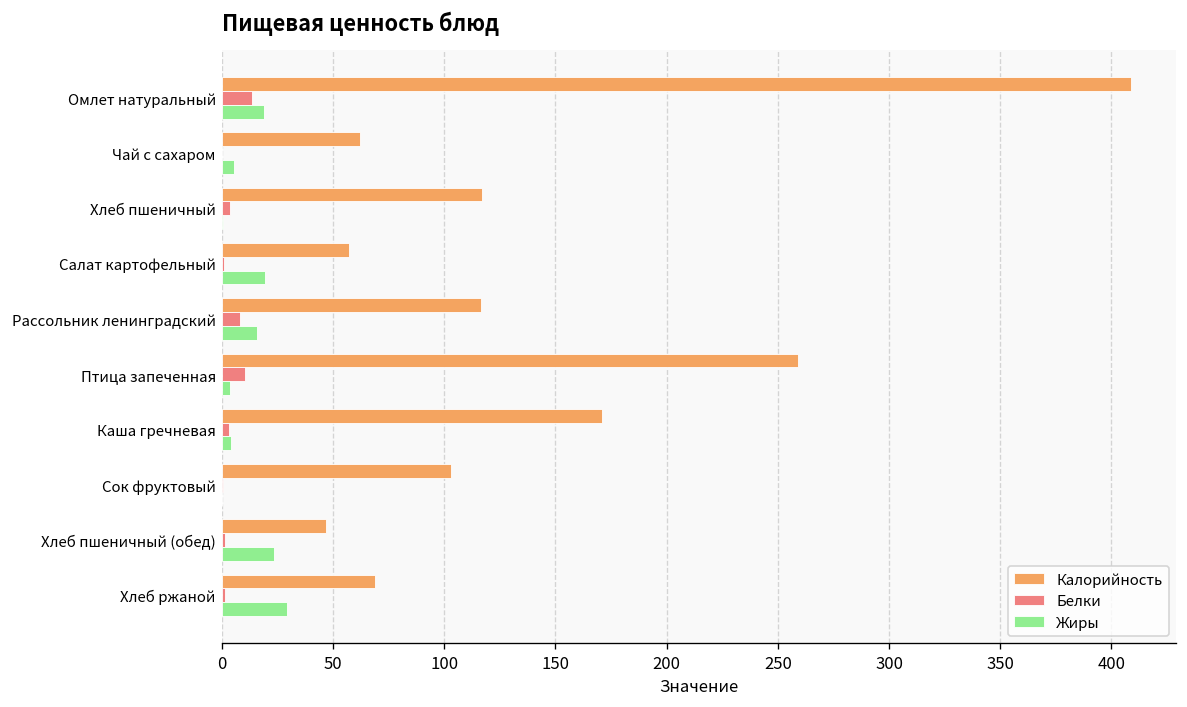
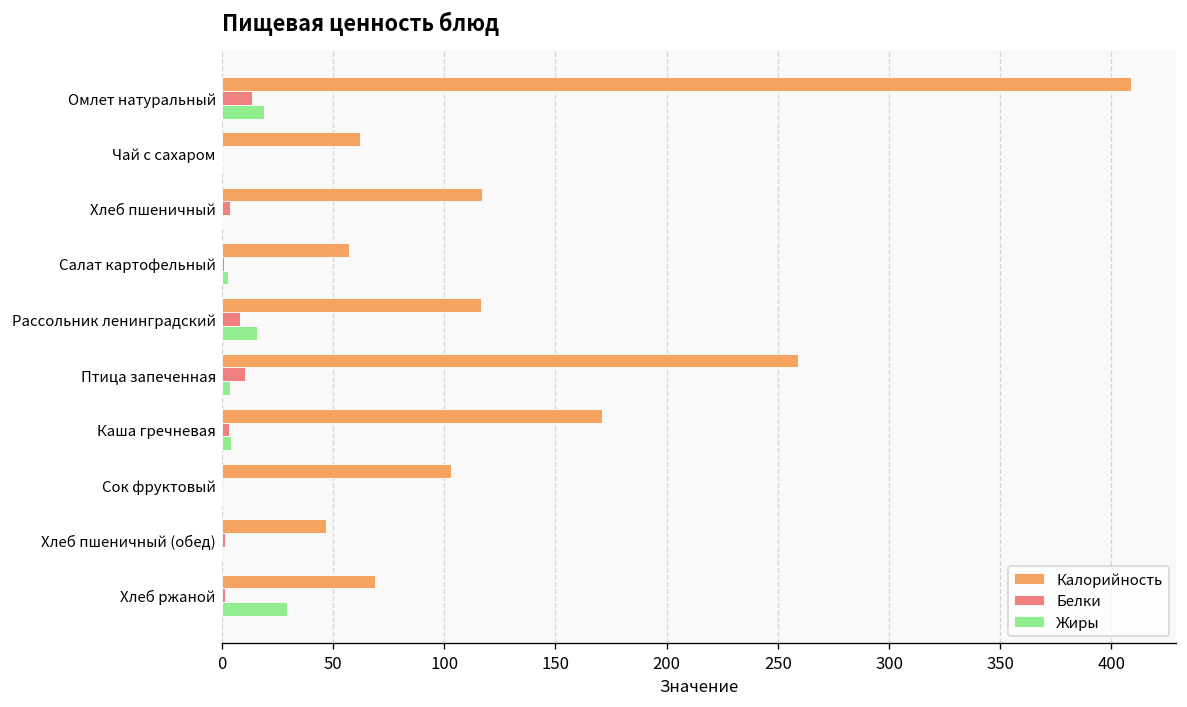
  {
    "Жиры": {
      "Омлет натуральный": 19,
-     "Чай с сахаром": 6,
-     "Салат картофельный": 20,
+     "Чай с сахаром": 0,
+     "Салат картофельный": 3,
      "Рассольник ленинградский": 16,
      "Птица запеченная": 4,
      "Каша гречневая": 4,
-     "Хлеб пшеничный (обед)": 24,
+     "Хлеб пшеничный (обед)": 0,
      "Хлеб ржаной": 29
    }
  }
